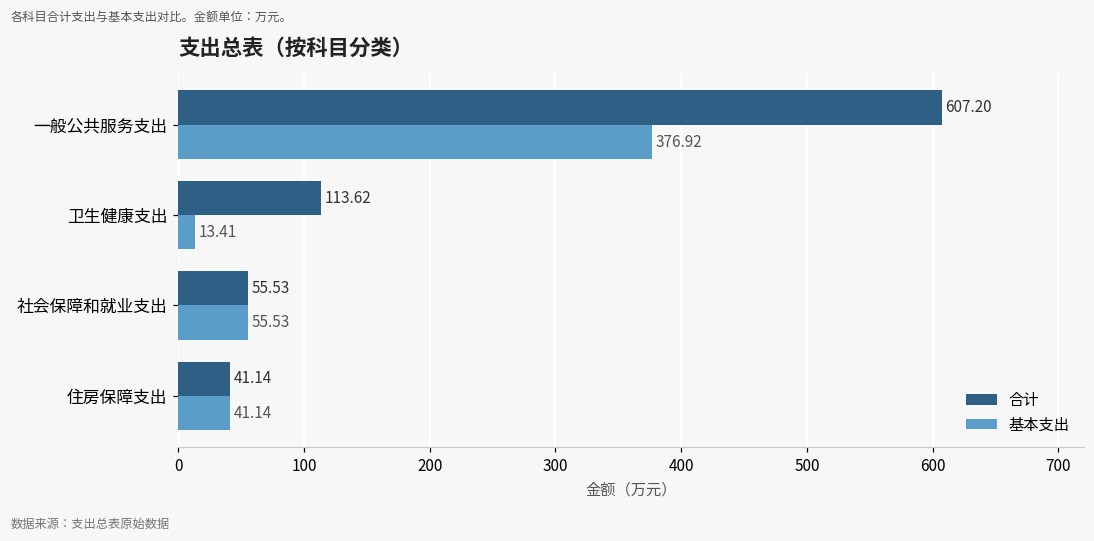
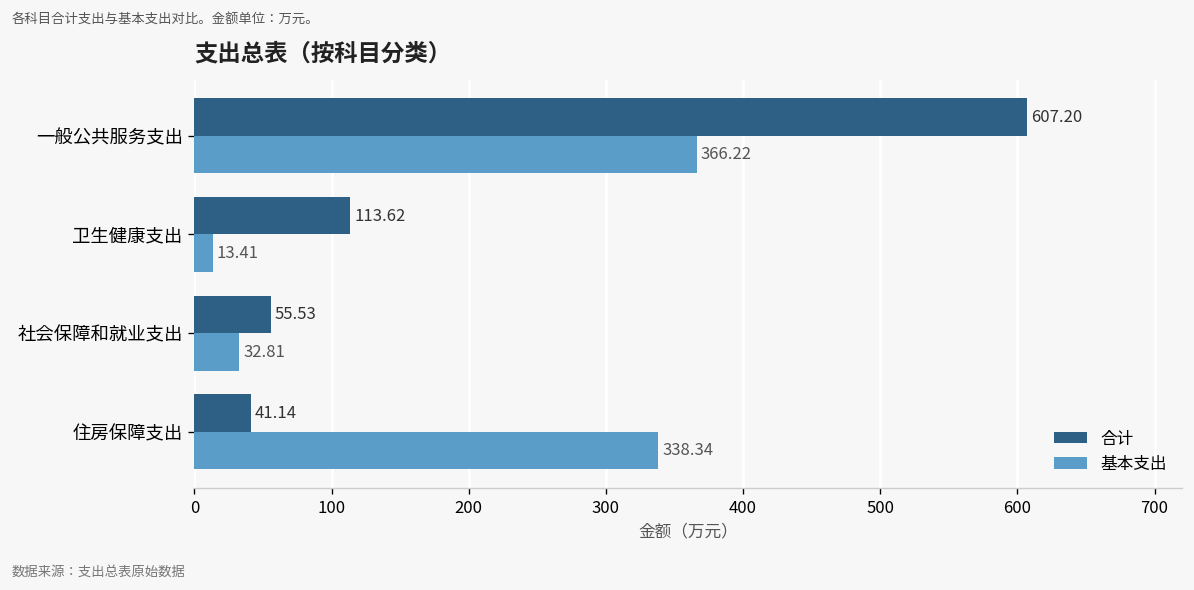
  {
    "合计": {
      "一般公共服务支出": 607.20,
      "卫生健康支出": 113.62,
      "社会保障和就业支出": 55.53,
      "住房保障支出": 41.14
    },
    "基本支出": {
-     "一般公共服务支出": 376.92,
+     "一般公共服务支出": 366.22,
      "卫生健康支出": 13.41,
-     "社会保障和就业支出": 55.53,
-     "住房保障支出": 41.14
+     "社会保障和就业支出": 32.81,
+     "住房保障支出": 338.34
    }
  }
